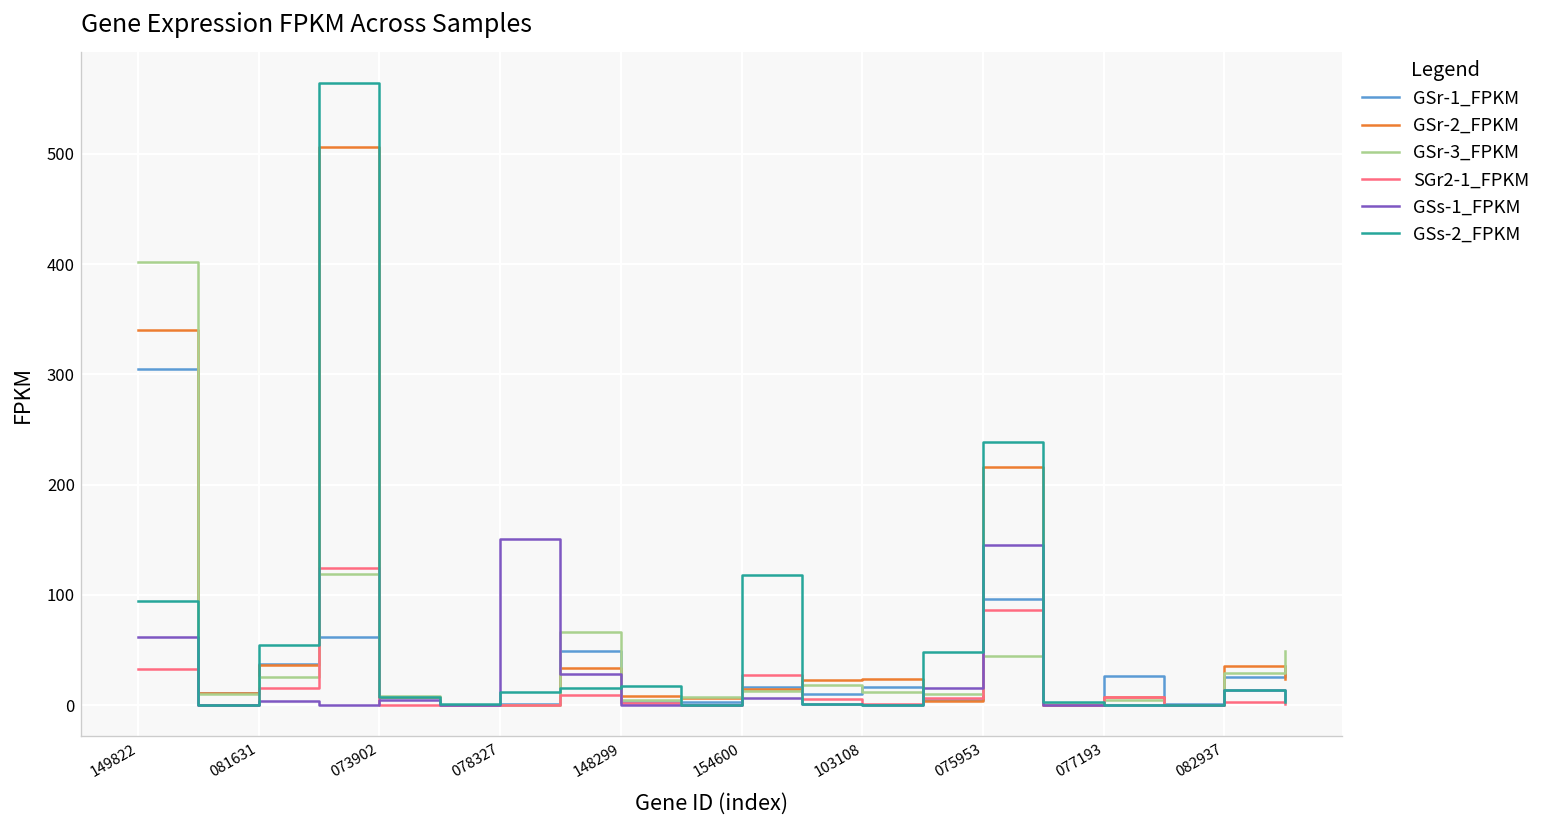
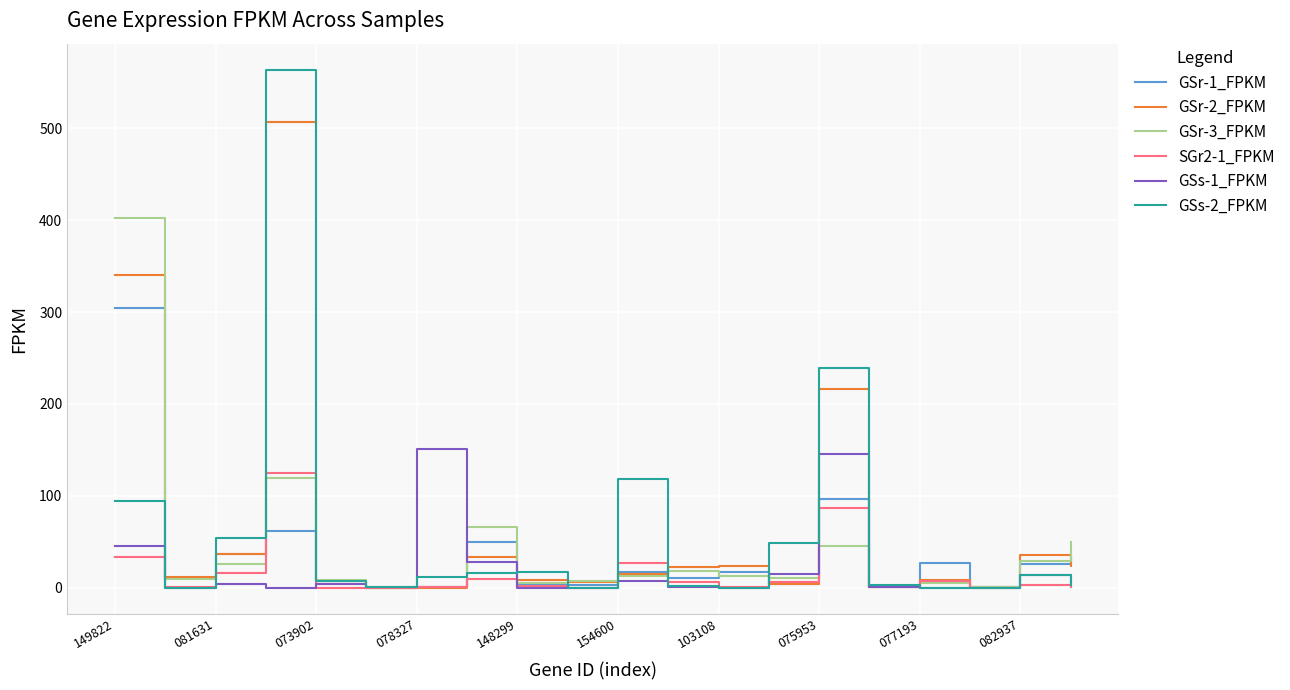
  {
    "GSr-1_FPKM": {
      "149822": 300,
      "103108": 20,
      "075953": 100,
      "077193": 30,
      "082937": 30
    },
    "GSr-2_FPKM": {
      "149822": 340,
      "148299": 10,
      "103108": 20,
      "075953": 220,
      "082937": 40
    },
    "GSr-3_FPKM": {
      "149822": 400,
      "081631": 30,
      "103108": 10,
      "075953": 40,
      "077193": 0,
      "082937": 30
    },
    "SGr2-1_FPKM": {
      "149822": 30,
      "081631": 20,
      "073902": 0,
      "154600": 30,
      "075953": 90,
      "082937": 0
    },
    "GSs-1_FPKM": {
-     "149822": 60,
+     "149822": 50,
      "081631": 0,
      "073902": 0,
      "078327": 150,
      "154600": 10,
      "075953": 150
    },
    "GSs-2_FPKM": {
      "149822": 90,
      "081631": 50,
      "078327": 10,
      "148299": 20,
      "154600": 120,
      "075953": 240
    }
  }
